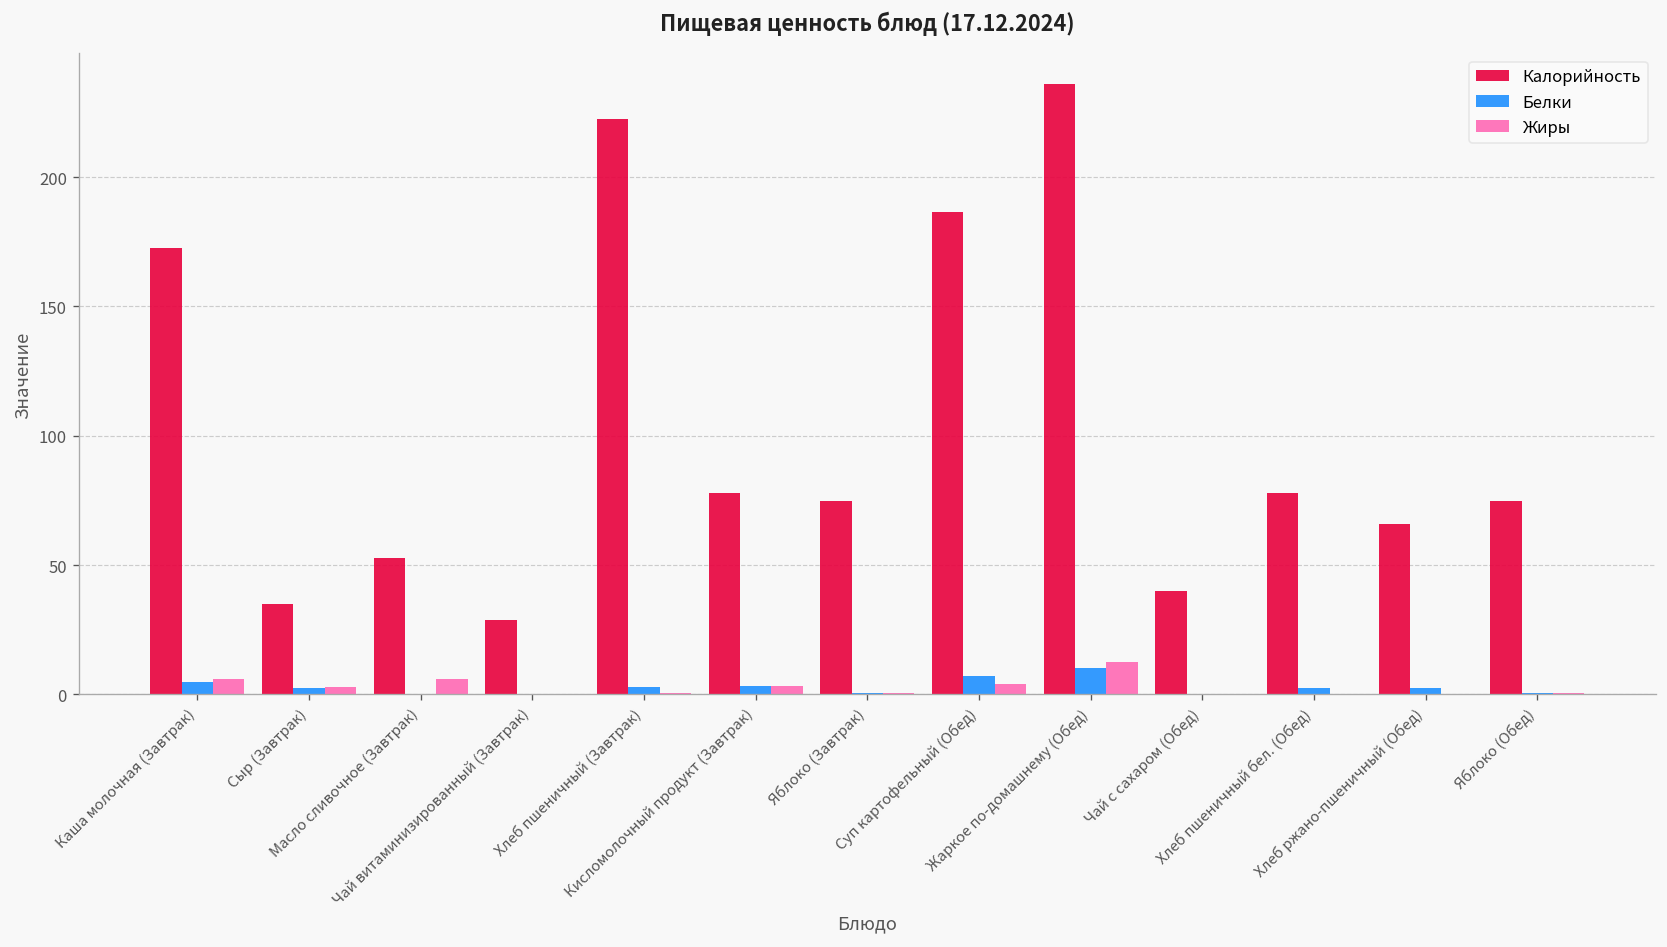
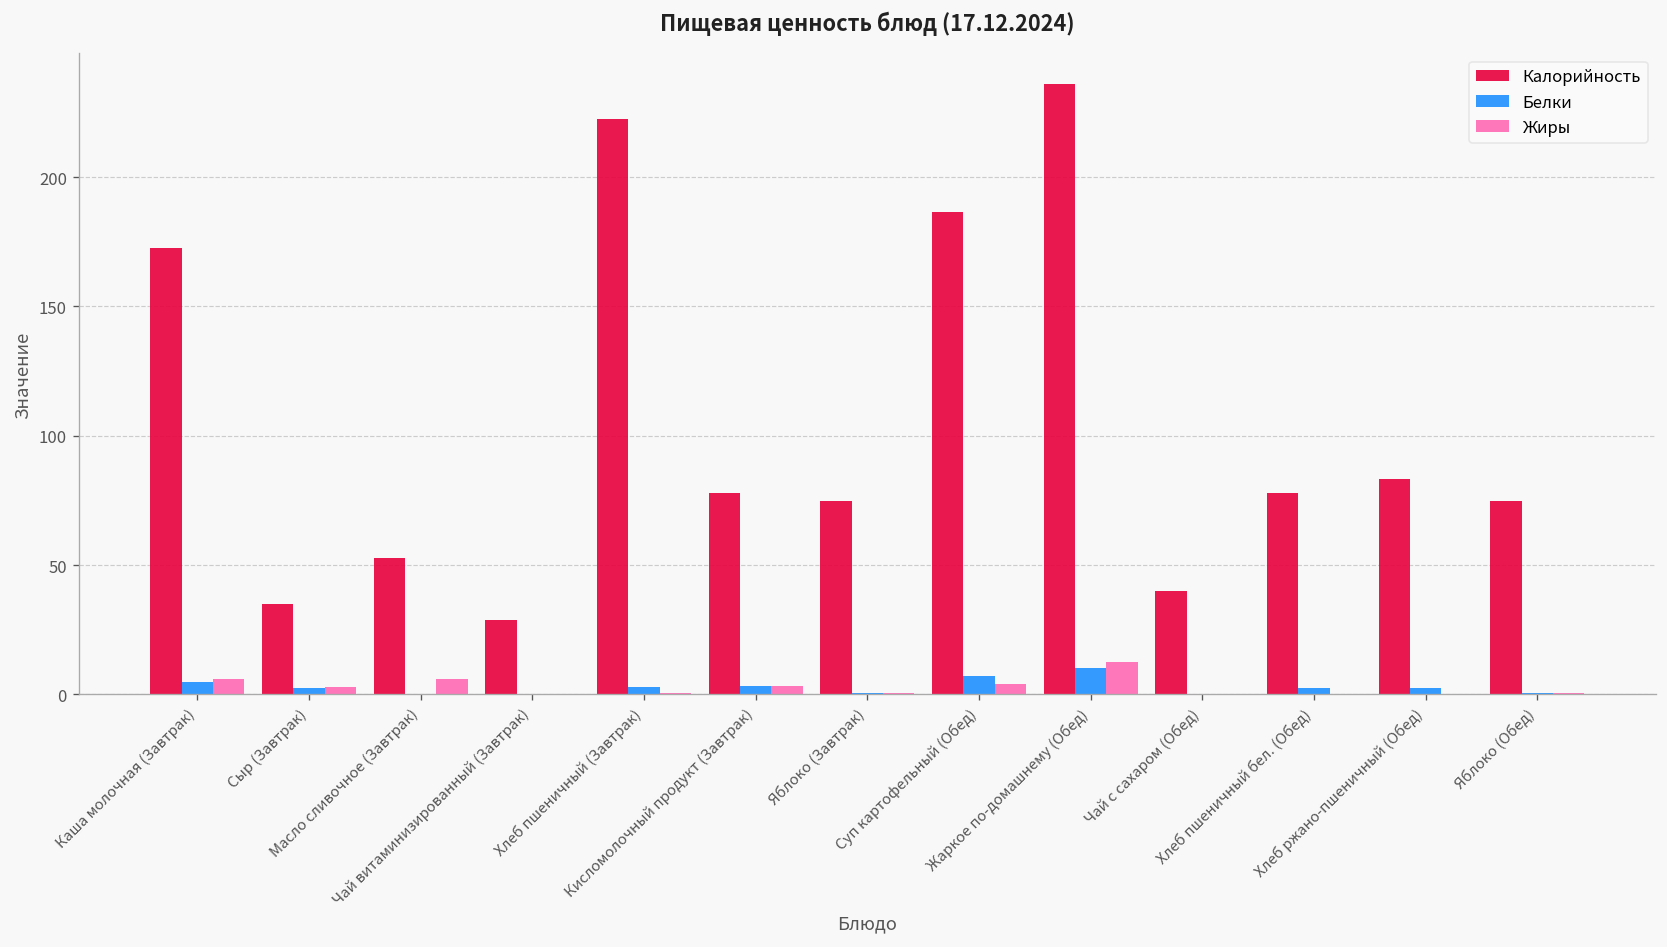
  {
    "Калорийность": {
      "Каша молочная (Завтрак)": 173,
      "Сыр (Завтрак)": 35,
      "Масло сливочное (Завтрак)": 53,
      "Чай витаминизированный (Завтрак)": 29,
      "Хлеб пшеничный (Завтрак)": 222,
      "Кисломолочный продукт (Завтрак)": 78,
      "Яблоко (Завтрак)": 75,
      "Суп картофельный (Обед)": 187,
      "Жаркое по-домашнему (Обед)": 236,
      "Чай с сахаром (Обед)": 40,
      "Хлеб пшеничный бел. (Обед)": 78,
-     "Хлеб ржано-пшеничный (Обед)": 66,
+     "Хлеб ржано-пшеничный (Обед)": 83,
      "Яблоко (Обед)": 75
    },
    "Белки": {
      "Каша молочная (Завтрак)": 5,
      "Сыр (Завтрак)": 3,
      "Чай витаминизированный (Завтрак)": 0,
      "Хлеб пшеничный (Завтрак)": 3,
      "Кисломолочный продукт (Завтрак)": 3,
      "Суп картофельный (Обед)": 7,
      "Жаркое по-домашнему (Обед)": 10,
      "Чай с сахаром (Обед)": 0,
      "Хлеб пшеничный бел. (Обед)": 2,
      "Хлеб ржано-пшеничный (Обед)": 2
    },
    "Жиры": {
      "Каша молочная (Завтрак)": 6,
      "Сыр (Завтрак)": 3,
      "Масло сливочное (Завтрак)": 6,
      "Чай витаминизированный (Завтрак)": 0,
      "Кисломолочный продукт (Завтрак)": 3,
      "Суп картофельный (Обед)": 4,
      "Жаркое по-домашнему (Обед)": 13,
      "Чай с сахаром (Обед)": 0
    }
  }
